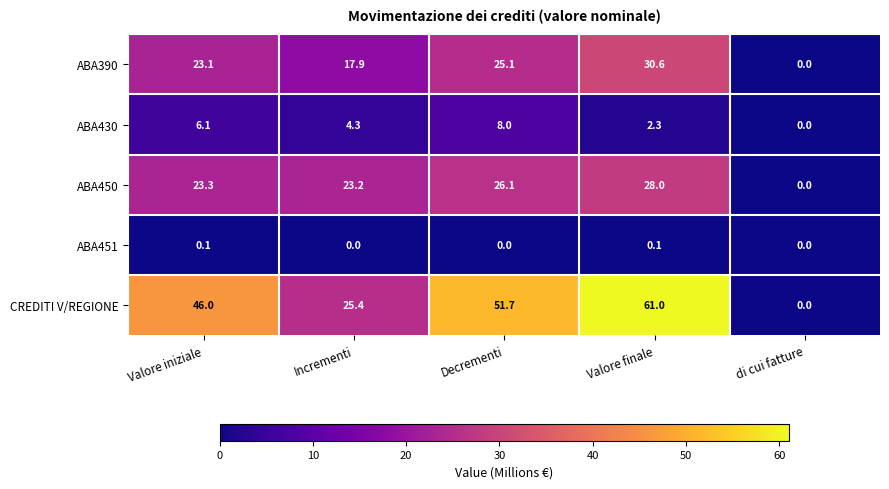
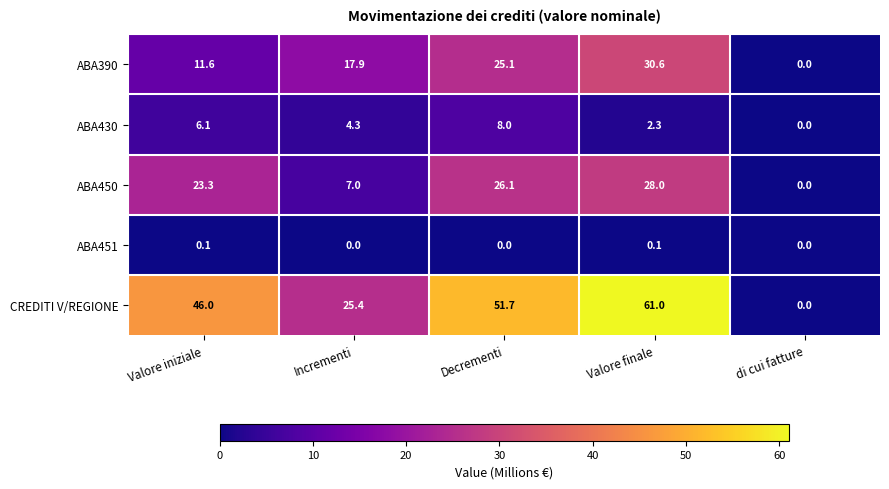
  {
    "ABA390": {
-     "Valore iniziale": 23.1,
+     "Valore iniziale": 11.6,
      "Incrementi": 17.9,
      "Decrementi": 25.1,
      "Valore finale": 30.6,
      "di cui fatture": 0.0
    },
    "ABA430": {
      "Valore iniziale": 6.1,
      "Incrementi": 4.3,
      "Decrementi": 8.0,
      "Valore finale": 2.3,
      "di cui fatture": 0.0
    },
    "ABA450": {
      "Valore iniziale": 23.3,
-     "Incrementi": 23.2,
+     "Incrementi": 7.0,
      "Decrementi": 26.1,
      "Valore finale": 28.0,
      "di cui fatture": 0.0
    },
    "ABA451": {
      "Valore iniziale": 0.1,
      "Incrementi": 0.0,
      "Decrementi": 0.0,
      "Valore finale": 0.1,
      "di cui fatture": 0.0
    },
    "CREDITI V/REGIONE": {
      "Valore iniziale": 46.0,
      "Incrementi": 25.4,
      "Decrementi": 51.7,
      "Valore finale": 61.0,
      "di cui fatture": 0.0
    }
  }
